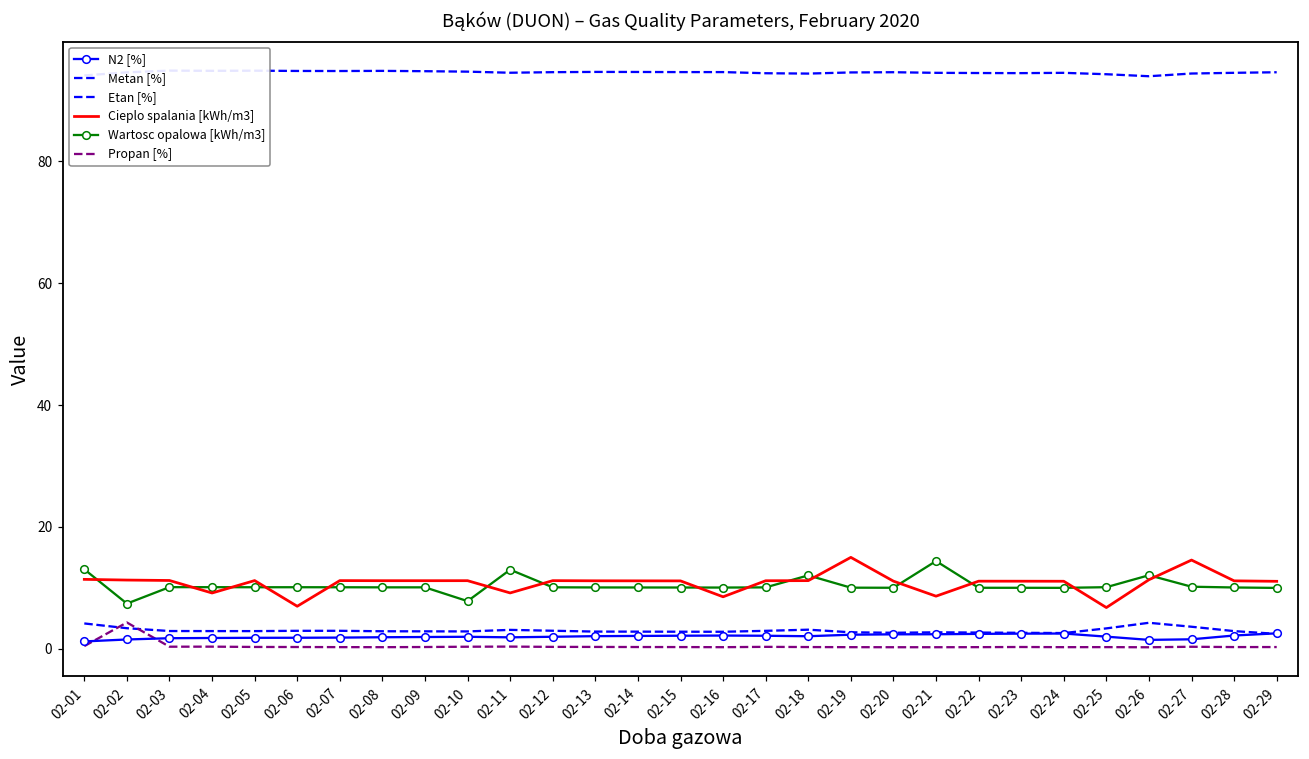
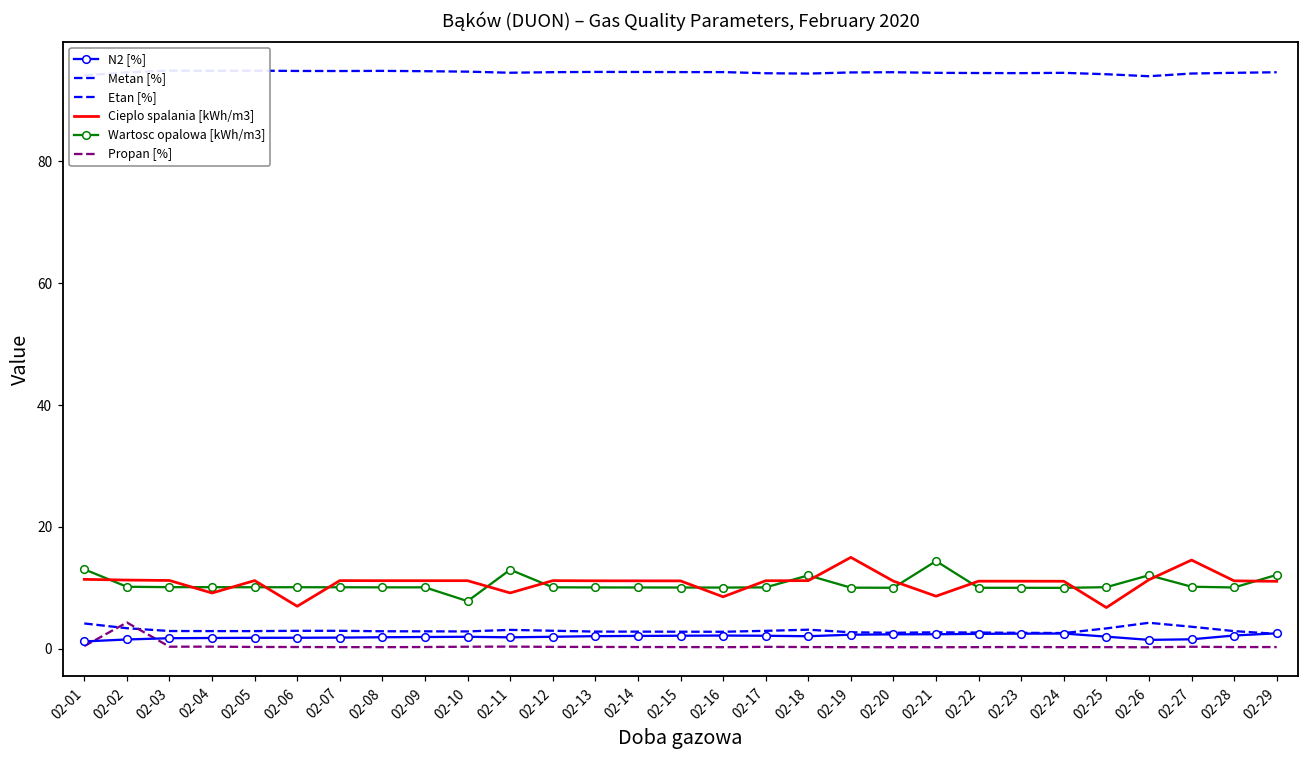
  {
    "Cieplo spalania [kWh/m3]": {
      "02-01": 11,
      "02-02": 11,
      "02-03": 11,
      "02-04": 9,
      "02-05": 11,
      "02-06": 7,
      "02-07": 11,
      "02-08": 11,
      "02-09": 11,
      "02-10": 11,
      "02-11": 9,
      "02-12": 11,
      "02-13": 11,
      "02-14": 11,
      "02-15": 11,
      "02-16": 9,
      "02-17": 11,
      "02-18": 11,
      "02-19": 15,
      "02-20": 11,
      "02-21": 9,
      "02-22": 11,
      "02-23": 11,
      "02-24": 11,
      "02-25": 7,
      "02-26": 11,
      "02-27": 15,
      "02-28": 11,
      "02-29": 11
    },
    "Wartosc opalowa [kWh/m3]": {
      "02-01": 13,
-     "02-02": 7,
+     "02-02": 10,
      "02-03": 10,
      "02-04": 10,
      "02-05": 10,
      "02-06": 10,
      "02-07": 10,
      "02-08": 10,
      "02-09": 10,
      "02-10": 8,
      "02-11": 13,
      "02-12": 10,
      "02-13": 10,
      "02-14": 10,
      "02-15": 10,
      "02-16": 10,
      "02-17": 10,
      "02-18": 12,
      "02-19": 10,
      "02-20": 10,
      "02-21": 14,
      "02-22": 10,
      "02-23": 10,
      "02-24": 10,
      "02-25": 10,
      "02-26": 12,
      "02-27": 10,
      "02-28": 10,
-     "02-29": 10
+     "02-29": 12
    },
    "Propan [%]": {
      "02-01": 0,
      "02-02": 4,
      "02-03": 0,
      "02-04": 0,
      "02-05": 0,
      "02-06": 0,
      "02-07": 0,
      "02-08": 0,
      "02-09": 0,
      "02-10": 0,
      "02-11": 0,
      "02-12": 0,
      "02-13": 0,
      "02-14": 0,
      "02-15": 0,
      "02-16": 0,
      "02-17": 0,
      "02-18": 0,
      "02-19": 0,
      "02-20": 0,
      "02-21": 0,
      "02-22": 0,
      "02-23": 0,
      "02-24": 0,
      "02-25": 0,
      "02-26": 0,
      "02-27": 0,
      "02-28": 0,
      "02-29": 0
    }
  }
